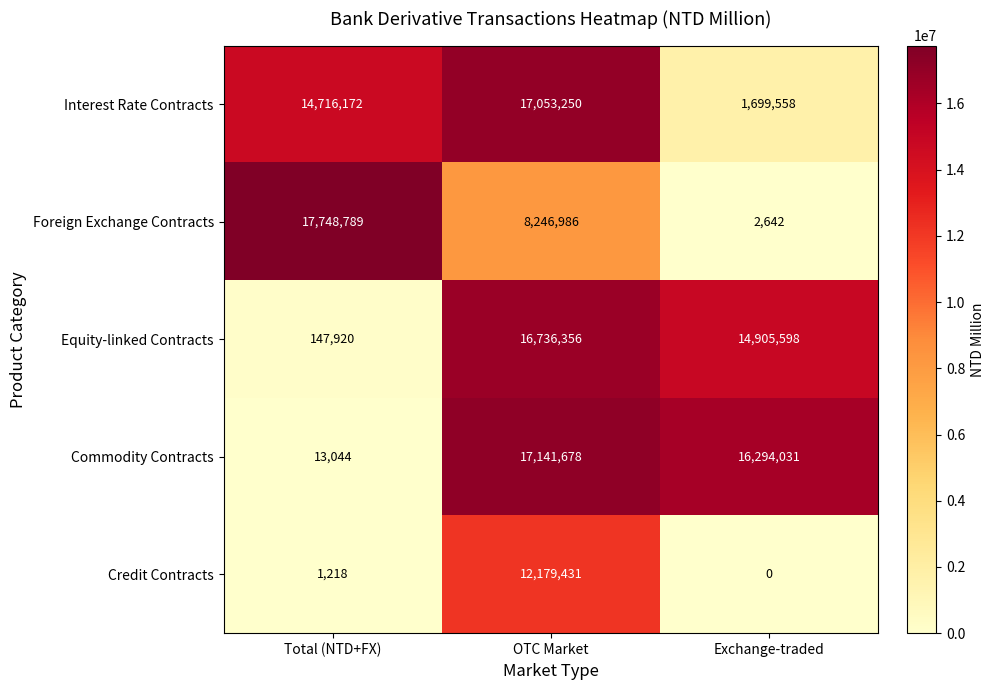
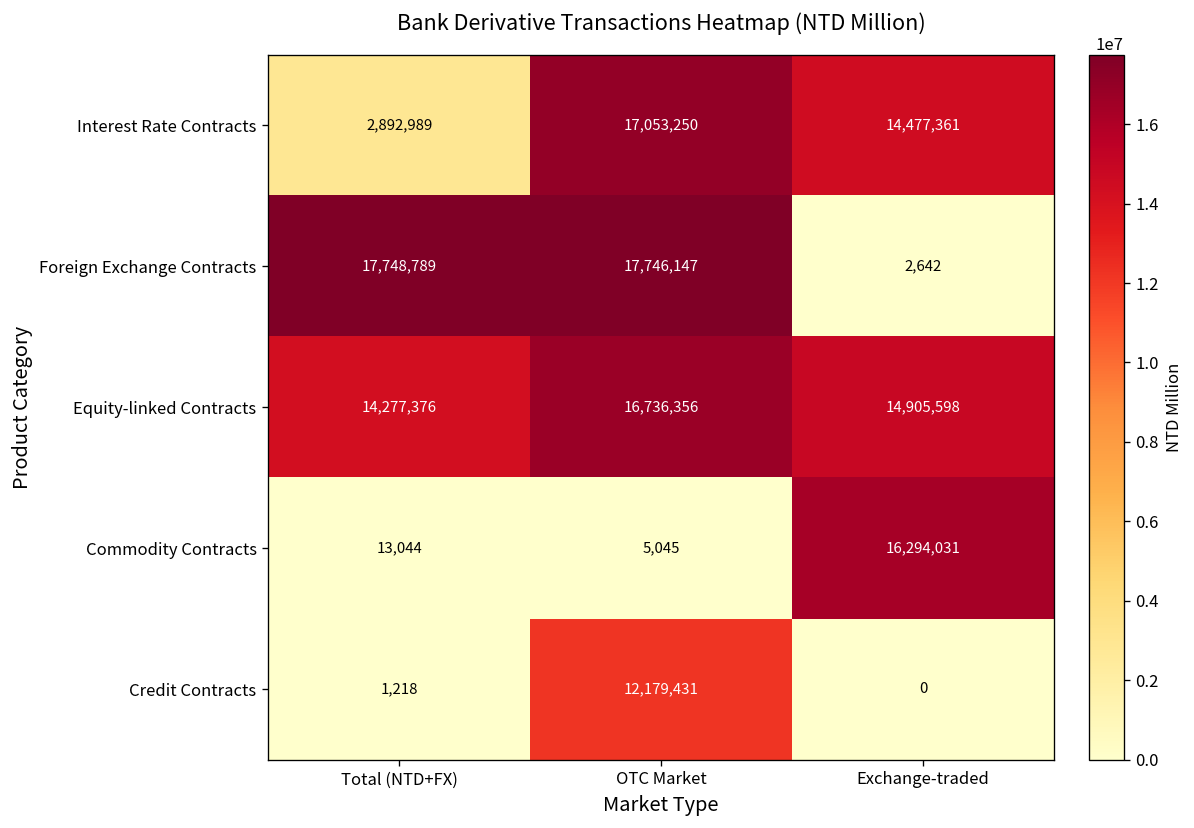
  {
    "Interest Rate Contracts": {
-     "Total (NTD+FX)": "14,716,172",
+     "Total (NTD+FX)": "2,892,989",
      "OTC Market": "17,053,250",
-     "Exchange-traded": "1,699,558"
+     "Exchange-traded": "14,477,361"
    },
    "Foreign Exchange Contracts": {
      "Total (NTD+FX)": "17,748,789",
-     "OTC Market": "8,246,986",
+     "OTC Market": "17,746,147",
      "Exchange-traded": "2,642"
    },
    "Equity-linked Contracts": {
-     "Total (NTD+FX)": "147,920",
+     "Total (NTD+FX)": "14,277,376",
      "OTC Market": "16,736,356",
      "Exchange-traded": "14,905,598"
    },
    "Commodity Contracts": {
      "Total (NTD+FX)": "13,044",
-     "OTC Market": "17,141,678",
+     "OTC Market": "5,045",
      "Exchange-traded": "16,294,031"
    },
    "Credit Contracts": {
      "Total (NTD+FX)": "1,218",
      "OTC Market": "12,179,431",
      "Exchange-traded": "0"
    }
  }
